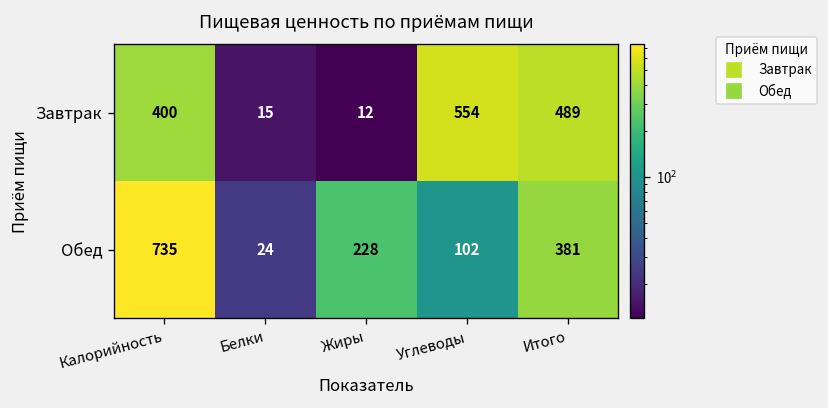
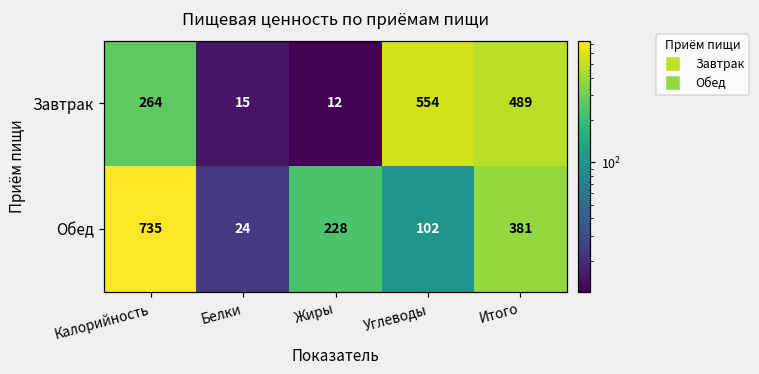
  {
    "Завтрак": {
-     "Калорийность": 400,
+     "Калорийность": 264,
      "Белки": 15,
      "Жиры": 12,
      "Углеводы": 554,
      "Итого": 489
    },
    "Обед": {
      "Калорийность": 735,
      "Белки": 24,
      "Жиры": 228,
      "Углеводы": 102,
      "Итого": 381
    }
  }
